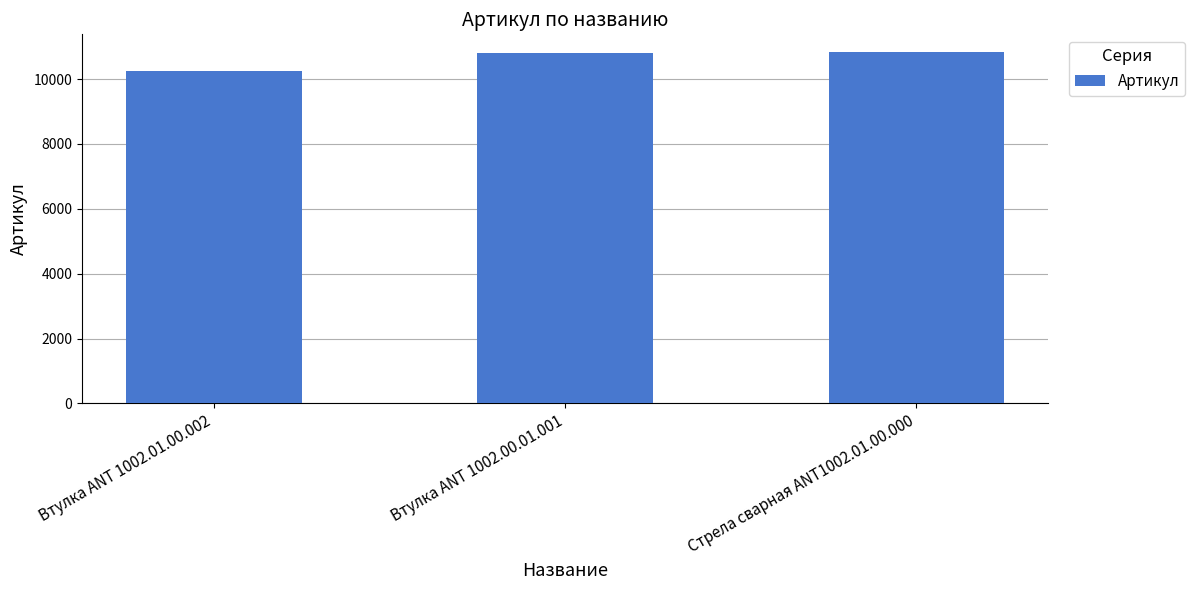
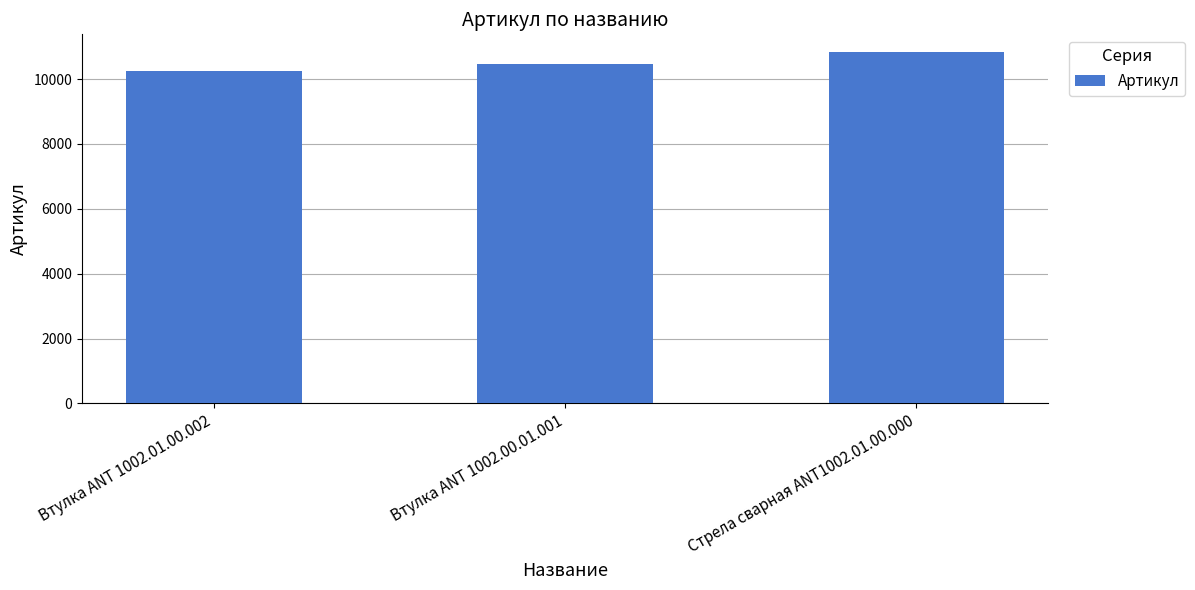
  {
    "Втулка ANT 1002.01.00.002": 10200,
-   "Втулка ANT 1002.00.01.001": 10800,
+   "Втулка ANT 1002.00.01.001": 10500,
    "Стрела сварная ANT1002.01.00.000": 10800
  }
